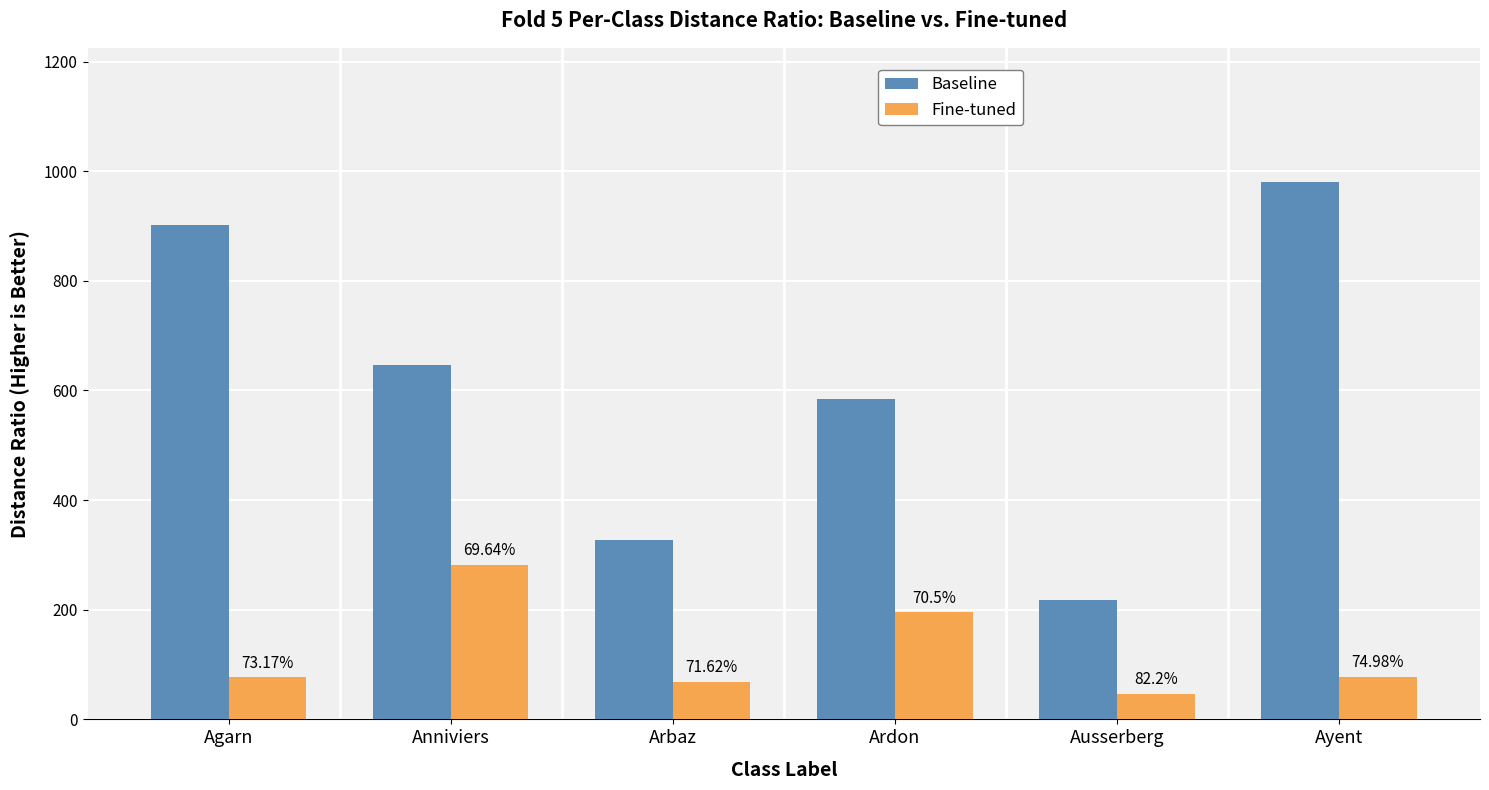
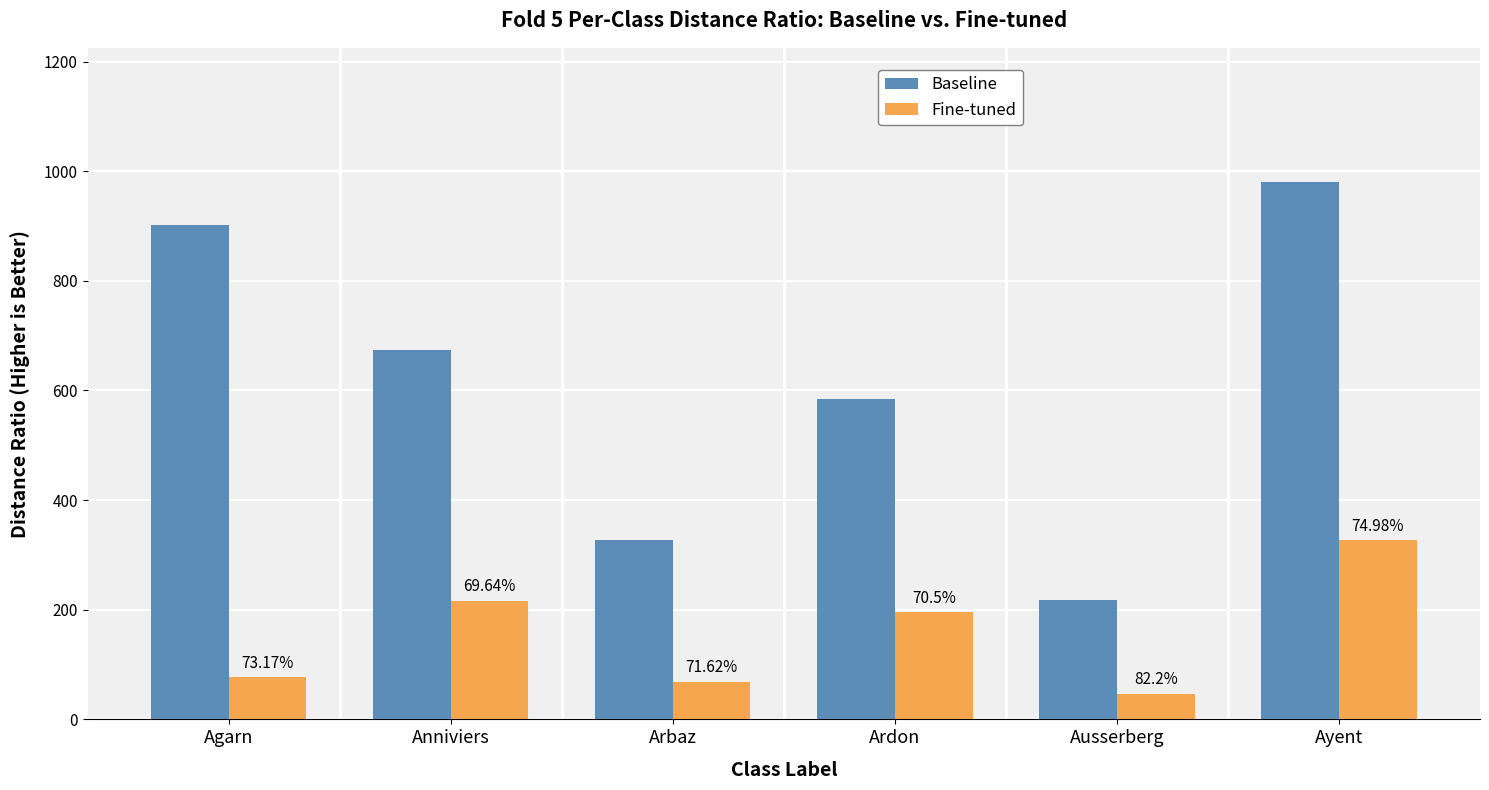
  {
    "Baseline": {
      "Agarn": 900,
-     "Anniviers": 650,
+     "Anniviers": 670,
      "Arbaz": 330,
      "Ardon": 590,
      "Ausserberg": 220,
      "Ayent": 980
    },
    "Fine-tuned": {
-     "Anniviers": 280,
-     "Ayent": 80
+     "Anniviers": 220,
+     "Ayent": 330
    }
  }
